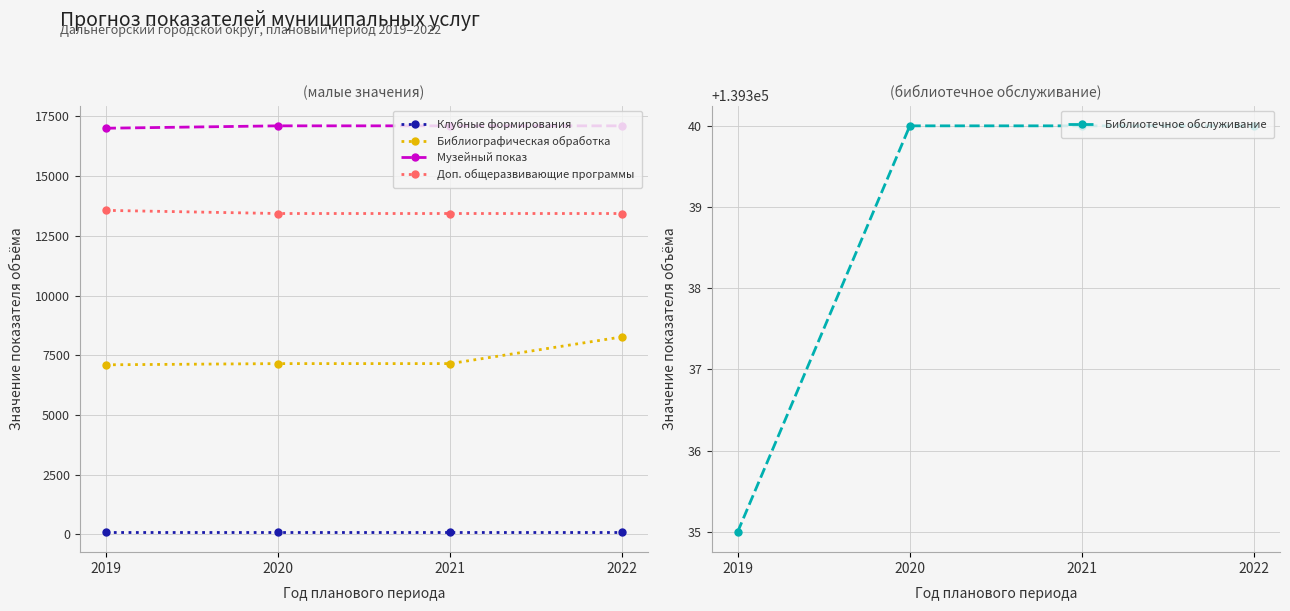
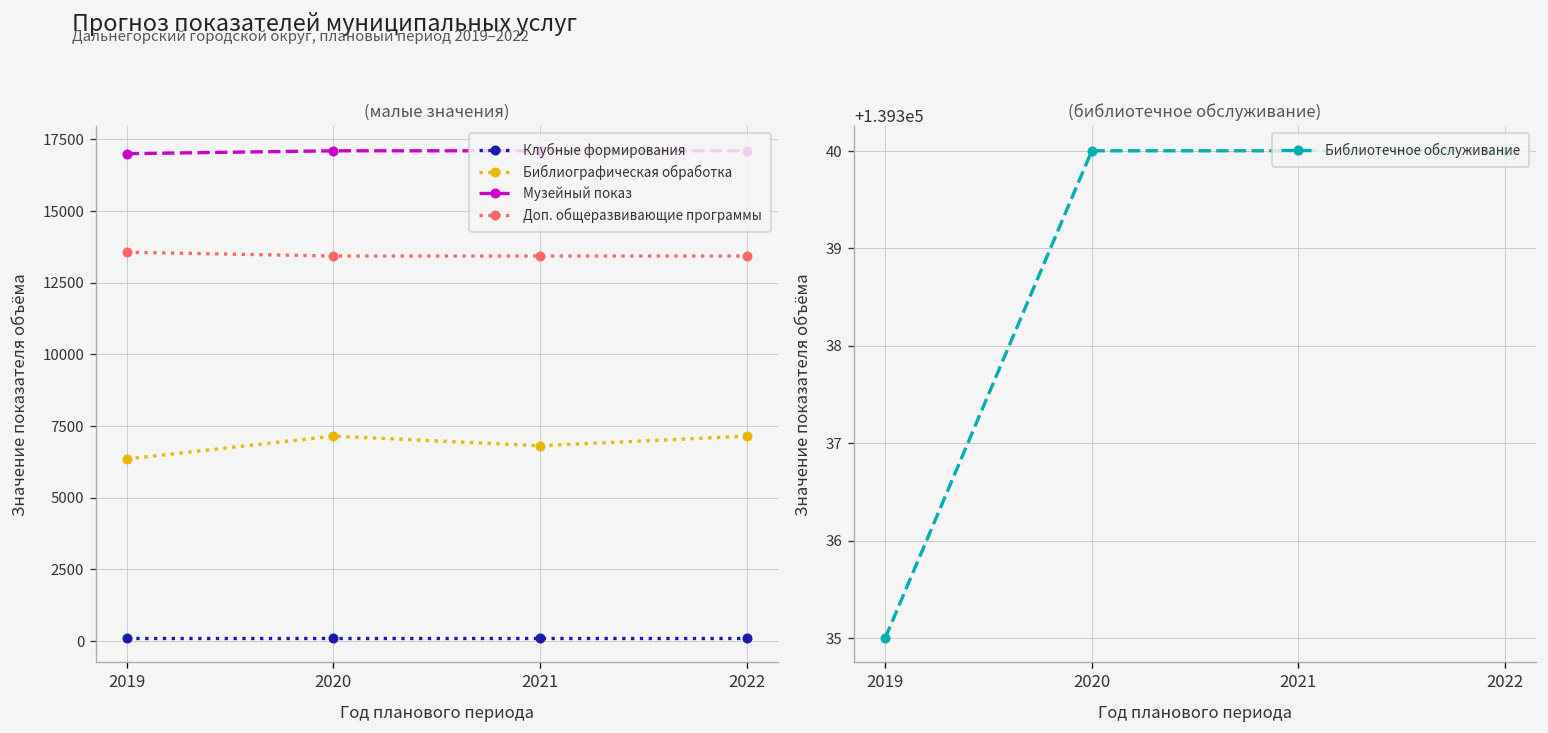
  {
    "(малые значения)": {
      "Клубные формирования": {
        "2019": 100,
        "2020": 100,
        "2021": 100,
        "2022": 100
      },
      "Библиографическая обработка": {
-       "2019": 7100,
+       "2019": 6400,
        "2020": 7200,
-       "2021": 7200,
-       "2022": 8300
+       "2021": 6800,
+       "2022": 7200
      },
      "Музейный показ": {
        "2019": 17000,
        "2020": 17100
      },
      "Доп. общеразвивающие программы": {
        "2019": 13600,
        "2020": 13400,
        "2021": 13400,
        "2022": 13400
      }
    },
    "(библиотечное обслуживание)": {
      "2019": 139335.0,
      "2020": 139340.0
    }
  }
